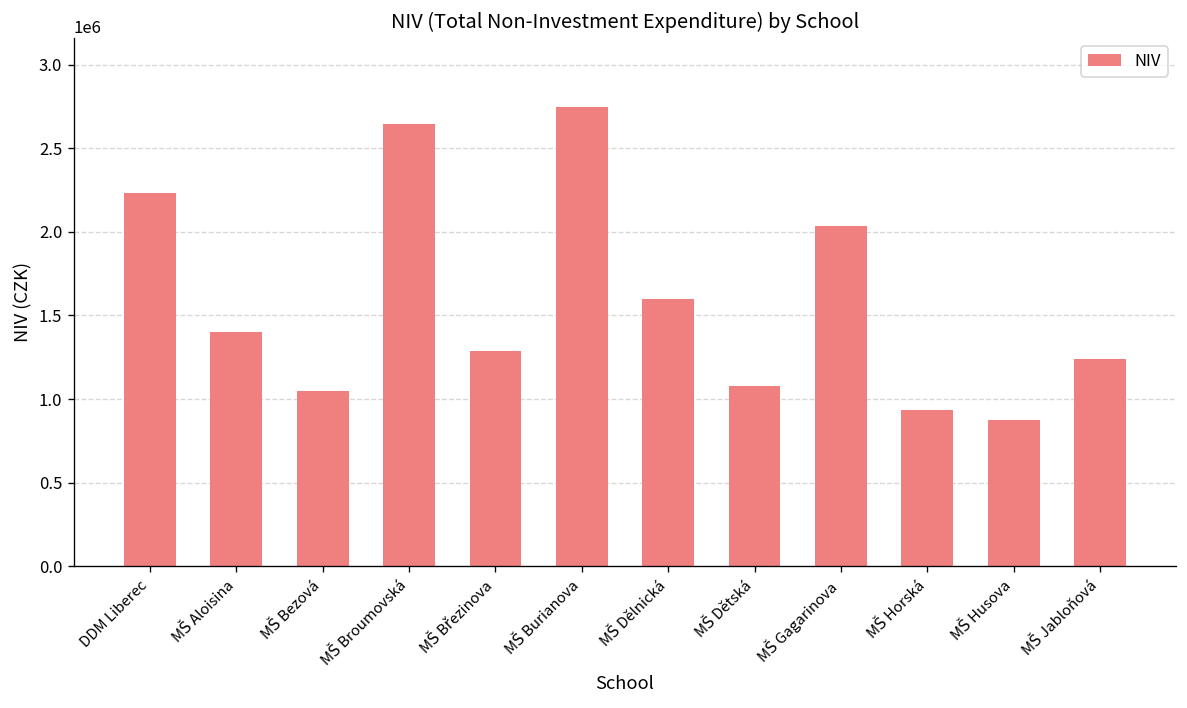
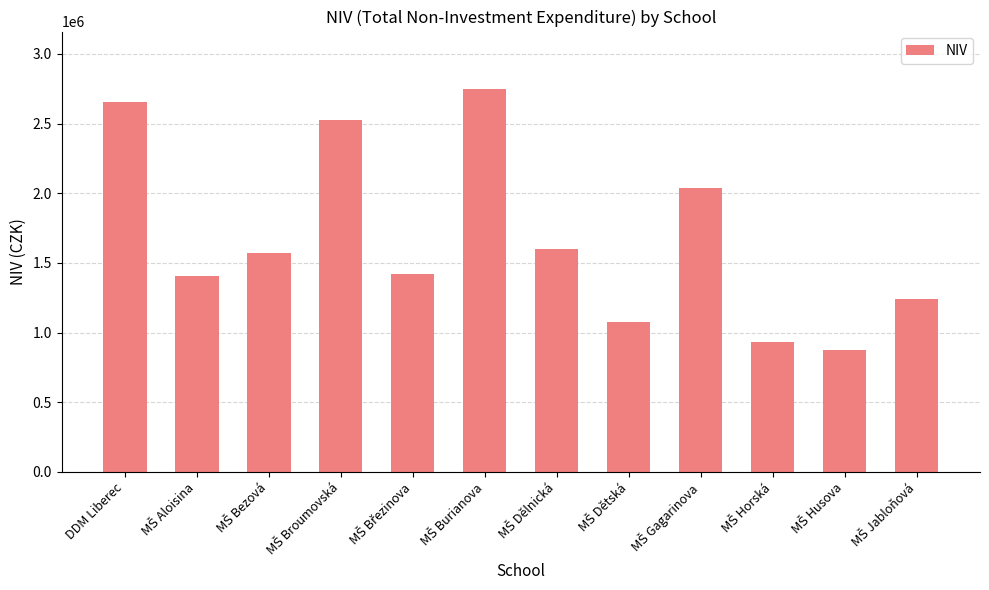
  {
-   "DDM Liberec": 2230000,
+   "DDM Liberec": 2660000,
    "MŠ Aloisina": 1400000,
-   "MŠ Bezová": 1050000,
-   "MŠ Broumovská": 2650000,
-   "MŠ Březinova": 1290000,
+   "MŠ Bezová": 1570000,
+   "MŠ Broumovská": 2530000,
+   "MŠ Březinova": 1420000,
    "MŠ Burianova": 2750000,
    "MŠ Dělnická": 1600000,
    "MŠ Dětská": 1080000,
    "MŠ Gagarinova": 2030000,
    "MŠ Horská": 930000,
    "MŠ Husova": 870000,
    "MŠ Jabloňová": 1240000
  }
